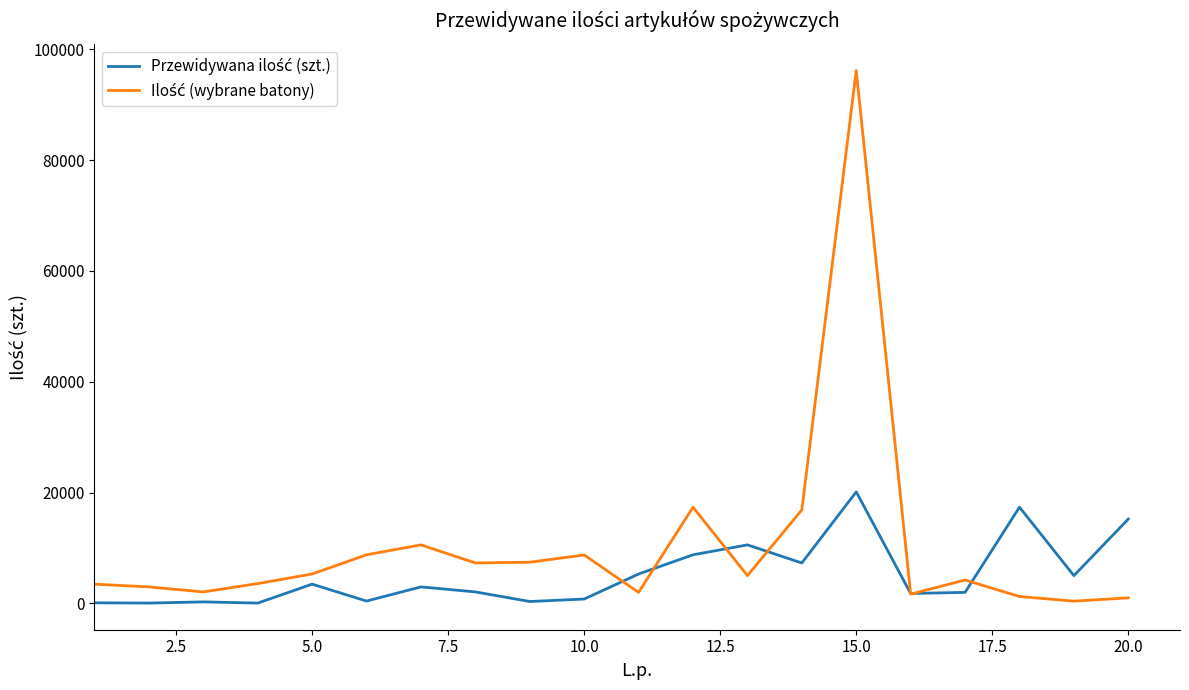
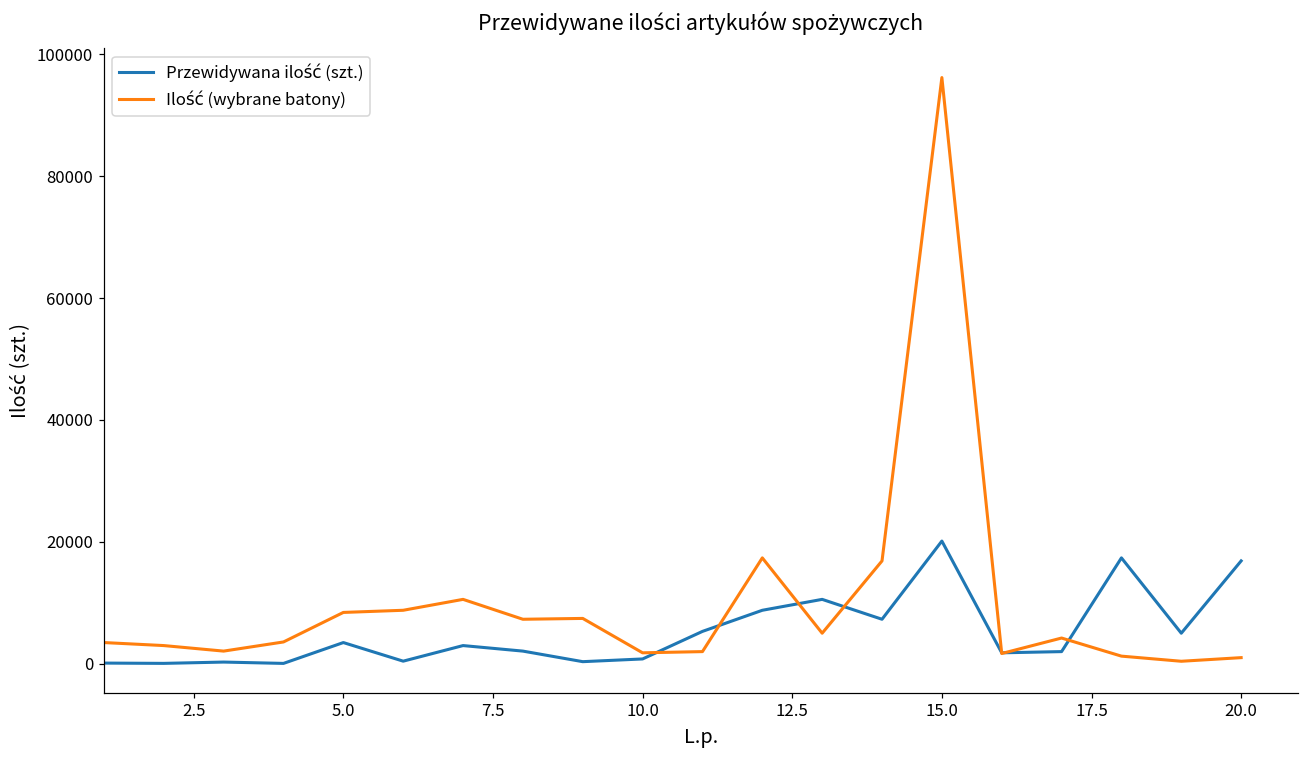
  {
    "Przewidywana ilość (szt.)": {
      "5.0": 3000,
      "10.0": 1000,
      "15.0": 20000,
-     "20.0": 15000
+     "20.0": 17000
    },
    "Ilość (wybrane batony)": {
-     "5.0": 5000,
-     "10.0": 9000,
+     "5.0": 8000,
+     "10.0": 2000,
      "15.0": 96000,
      "20.0": 1000
    }
  }
